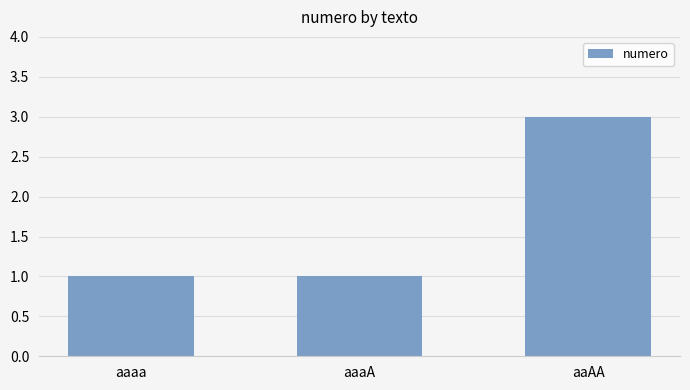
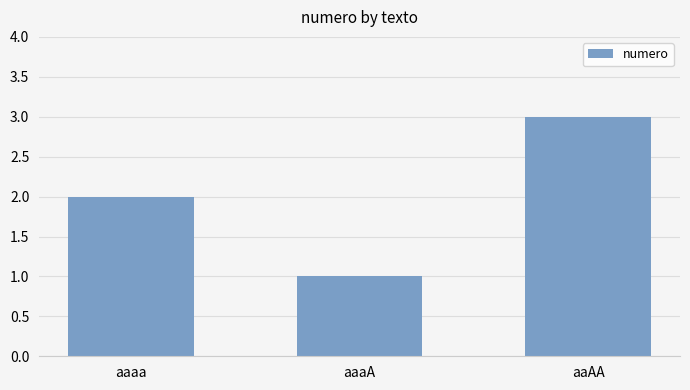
  {
-   "aaaa": 1,
+   "aaaa": 2,
    "aaaA": 1,
    "aaAA": 3
  }
